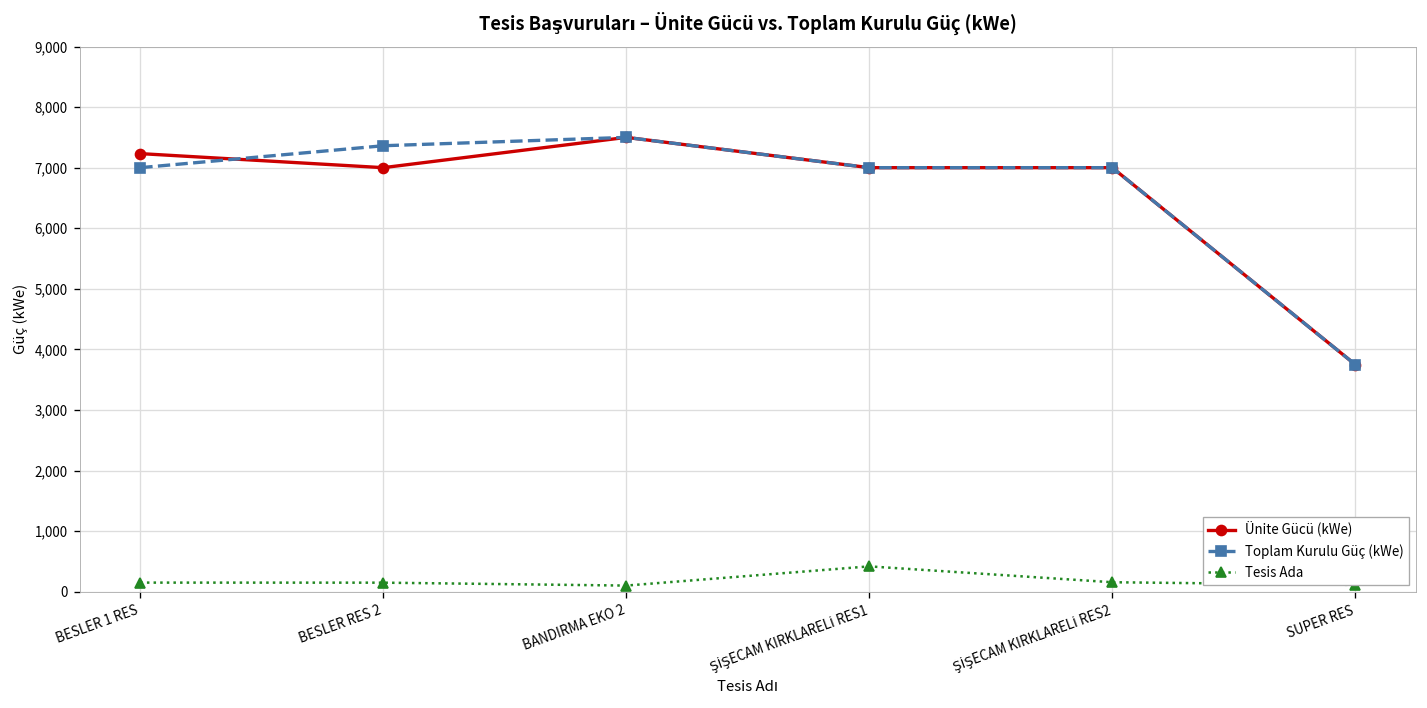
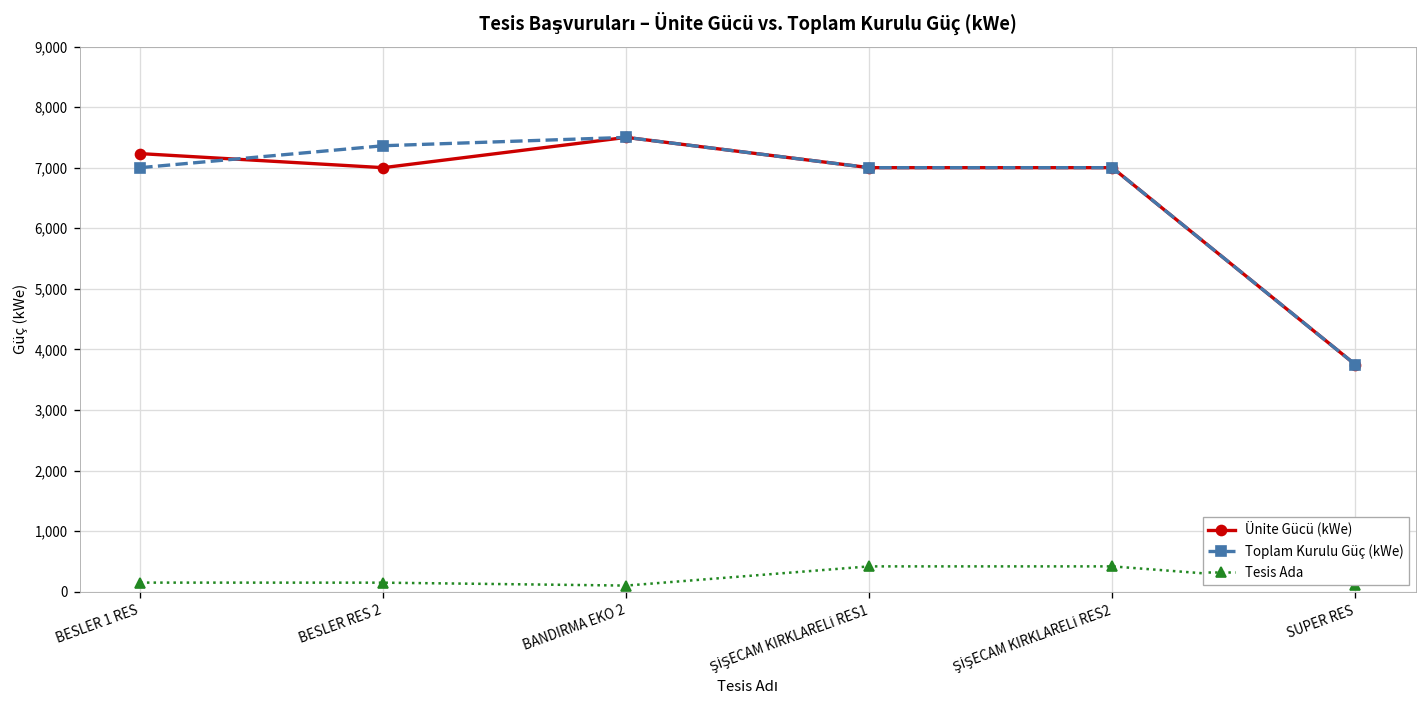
  {
    "Ünite Gücü (kWe)": {
      "BESLER 1 RES": "7,200",
      "BESLER RES 2": "7,000"
    },
    "Toplam Kurulu Güç (kWe)": {
      "BESLER 1 RES": "7,000",
      "BESLER RES 2": "7,400"
    },
    "Tesis Ada": {
      "BESLER 1 RES": "200",
      "BESLER RES 2": "100",
      "BANDIRMA EKO 2": "100",
      "ŞİŞECAM KIRKLARELİ RES1": "400",
-     "ŞİŞECAM KIRKLARELİ RES2": "200"
+     "ŞİŞECAM KIRKLARELİ RES2": "400"
    }
  }
